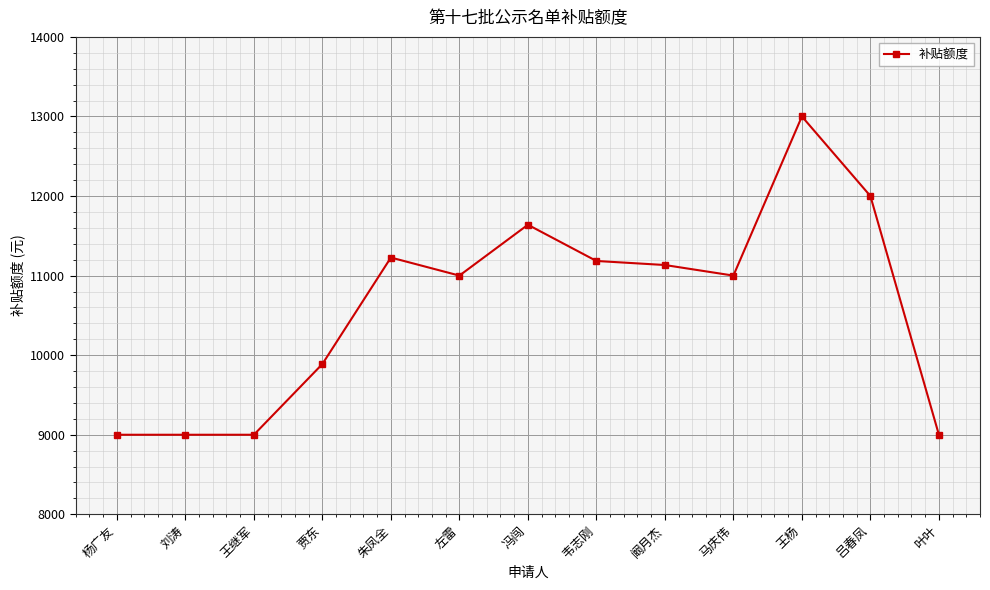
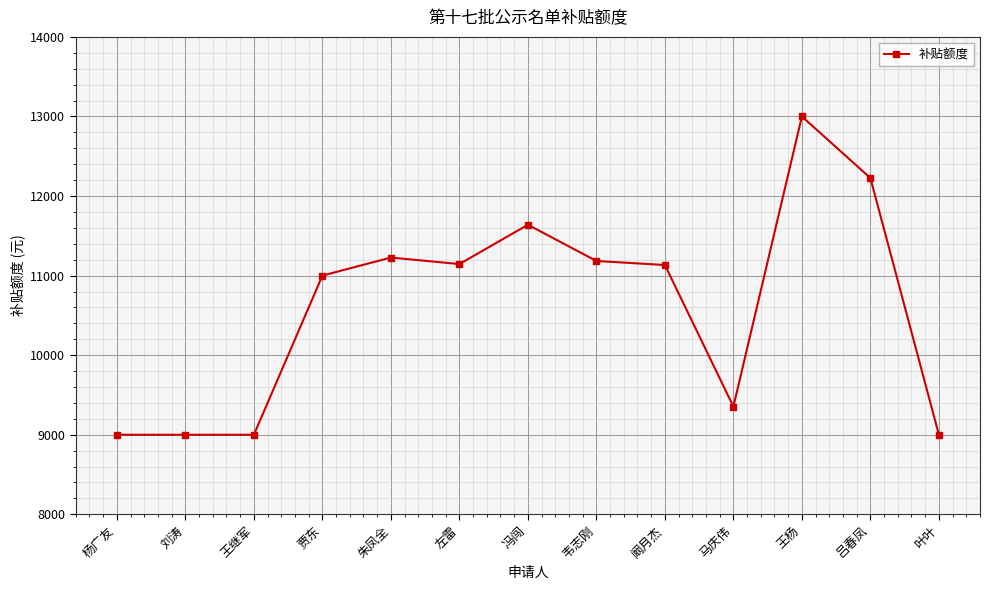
  {
    "杨广友": 9000,
    "刘涛": 9000,
    "王继军": 9000,
-   "贾东": 9900,
+   "贾东": 11000,
    "朱凤全": 11200,
-   "左雷": 11000,
+   "左雷": 11100,
    "冯闯": 11600,
    "韦志刚": 11200,
    "阚月杰": 11100,
-   "马庆伟": 11000,
+   "马庆伟": 9400,
    "王杨": 13000,
-   "吕春凤": 12000,
+   "吕春凤": 12200,
    "叶叶": 9000
  }
